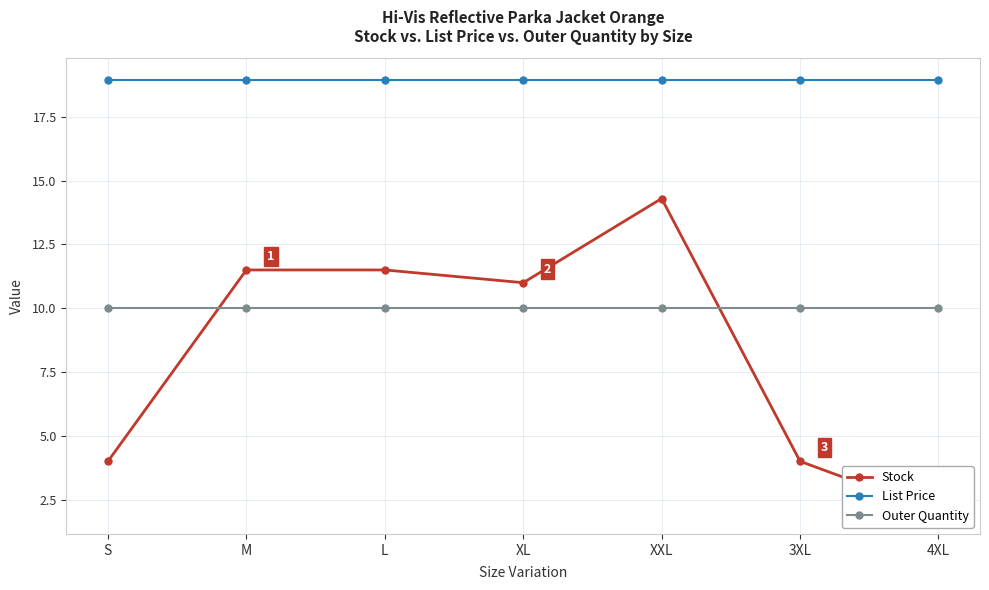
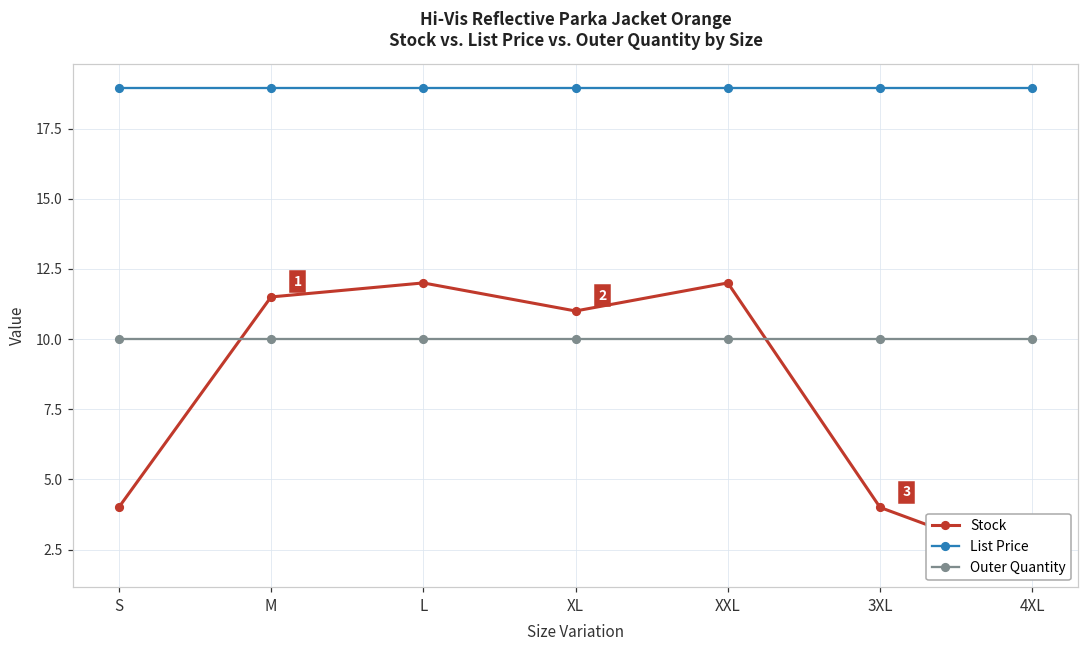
  {
    "Stock": {
      "S": 4.0,
-     "L": 11.5,
-     "XXL": 14.3
+     "L": 12.0,
+     "XXL": 12.0
    },
    "List Price": {
      "S": 19.0,
      "M": 19.0,
      "L": 19.0,
      "XL": 19.0,
      "XXL": 19.0,
      "3XL": 19.0,
      "4XL": 19.0
    },
    "Outer Quantity": {
      "S": 10.0,
      "M": 10.0,
      "L": 10.0,
      "XL": 10.0,
      "XXL": 10.0,
      "3XL": 10.0,
      "4XL": 10.0
    }
  }
